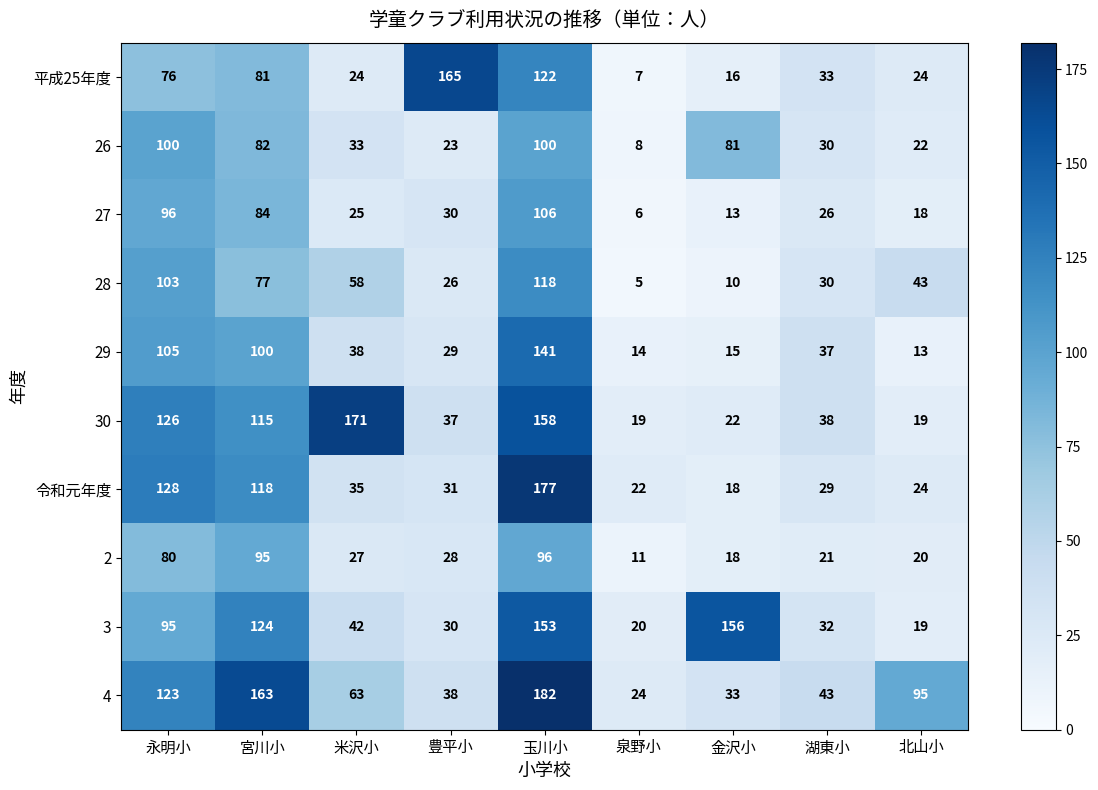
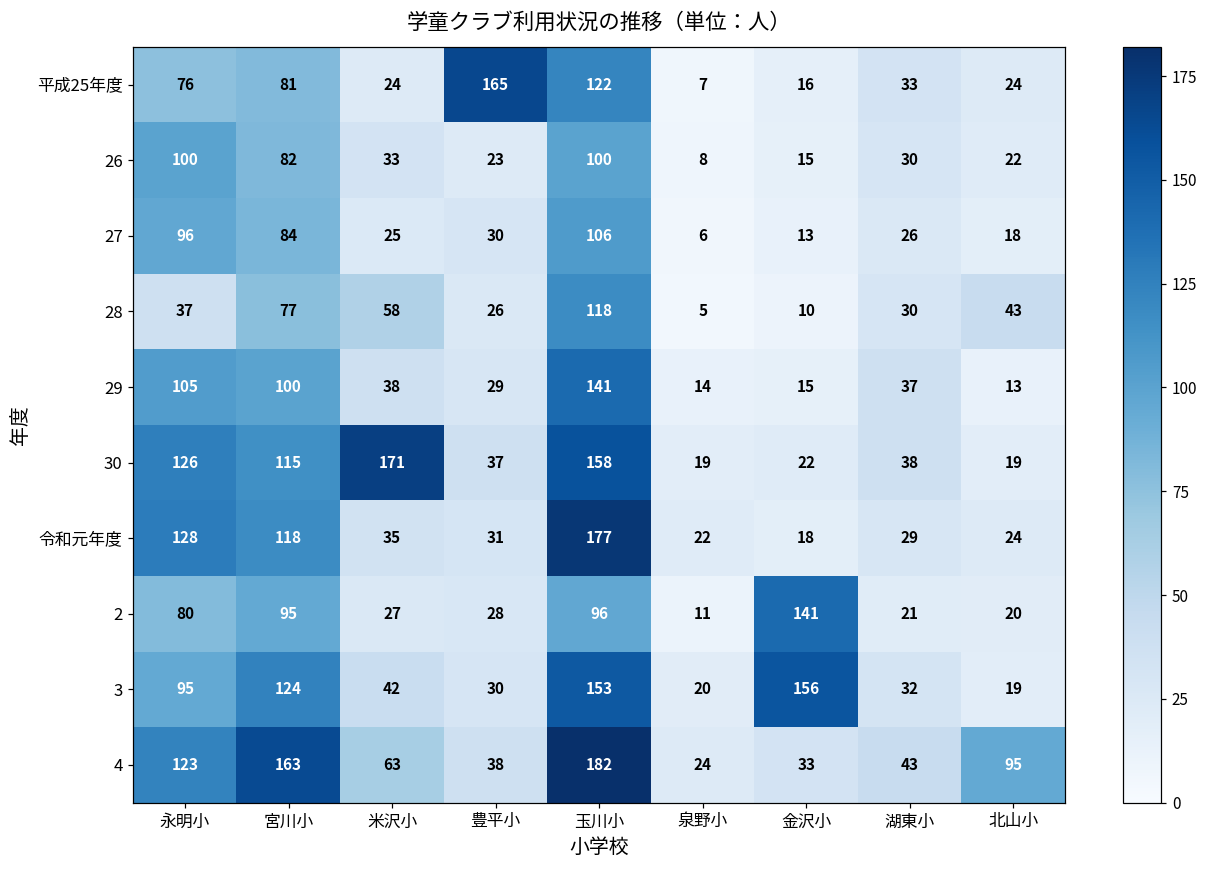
  {
    "平成25年度": {
      "永明小": 76,
      "宮川小": 81,
      "米沢小": 24,
      "豊平小": 165,
      "玉川小": 122,
      "泉野小": 7,
      "金沢小": 16,
      "湖東小": 33,
      "北山小": 24
    },
    "26": {
      "永明小": 100,
      "宮川小": 82,
      "米沢小": 33,
      "豊平小": 23,
      "玉川小": 100,
      "泉野小": 8,
-     "金沢小": 81,
+     "金沢小": 15,
      "湖東小": 30,
      "北山小": 22
    },
    "27": {
      "永明小": 96,
      "宮川小": 84,
      "米沢小": 25,
      "豊平小": 30,
      "玉川小": 106,
      "泉野小": 6,
      "金沢小": 13,
      "湖東小": 26,
      "北山小": 18
    },
    "28": {
-     "永明小": 103,
+     "永明小": 37,
      "宮川小": 77,
      "米沢小": 58,
      "豊平小": 26,
      "玉川小": 118,
      "泉野小": 5,
      "金沢小": 10,
      "湖東小": 30,
      "北山小": 43
    },
    "29": {
      "永明小": 105,
      "宮川小": 100,
      "米沢小": 38,
      "豊平小": 29,
      "玉川小": 141,
      "泉野小": 14,
      "金沢小": 15,
      "湖東小": 37,
      "北山小": 13
    },
    "30": {
      "永明小": 126,
      "宮川小": 115,
      "米沢小": 171,
      "豊平小": 37,
      "玉川小": 158,
      "泉野小": 19,
      "金沢小": 22,
      "湖東小": 38,
      "北山小": 19
    },
    "令和元年度": {
      "永明小": 128,
      "宮川小": 118,
      "米沢小": 35,
      "豊平小": 31,
      "玉川小": 177,
      "泉野小": 22,
      "金沢小": 18,
      "湖東小": 29,
      "北山小": 24
    },
    "2": {
      "永明小": 80,
      "宮川小": 95,
      "米沢小": 27,
      "豊平小": 28,
      "玉川小": 96,
      "泉野小": 11,
-     "金沢小": 18,
+     "金沢小": 141,
      "湖東小": 21,
      "北山小": 20
    },
    "3": {
      "永明小": 95,
      "宮川小": 124,
      "米沢小": 42,
      "豊平小": 30,
      "玉川小": 153,
      "泉野小": 20,
      "金沢小": 156,
      "湖東小": 32,
      "北山小": 19
    },
    "4": {
      "永明小": 123,
      "宮川小": 163,
      "米沢小": 63,
      "豊平小": 38,
      "玉川小": 182,
      "泉野小": 24,
      "金沢小": 33,
      "湖東小": 43,
      "北山小": 95
    }
  }
